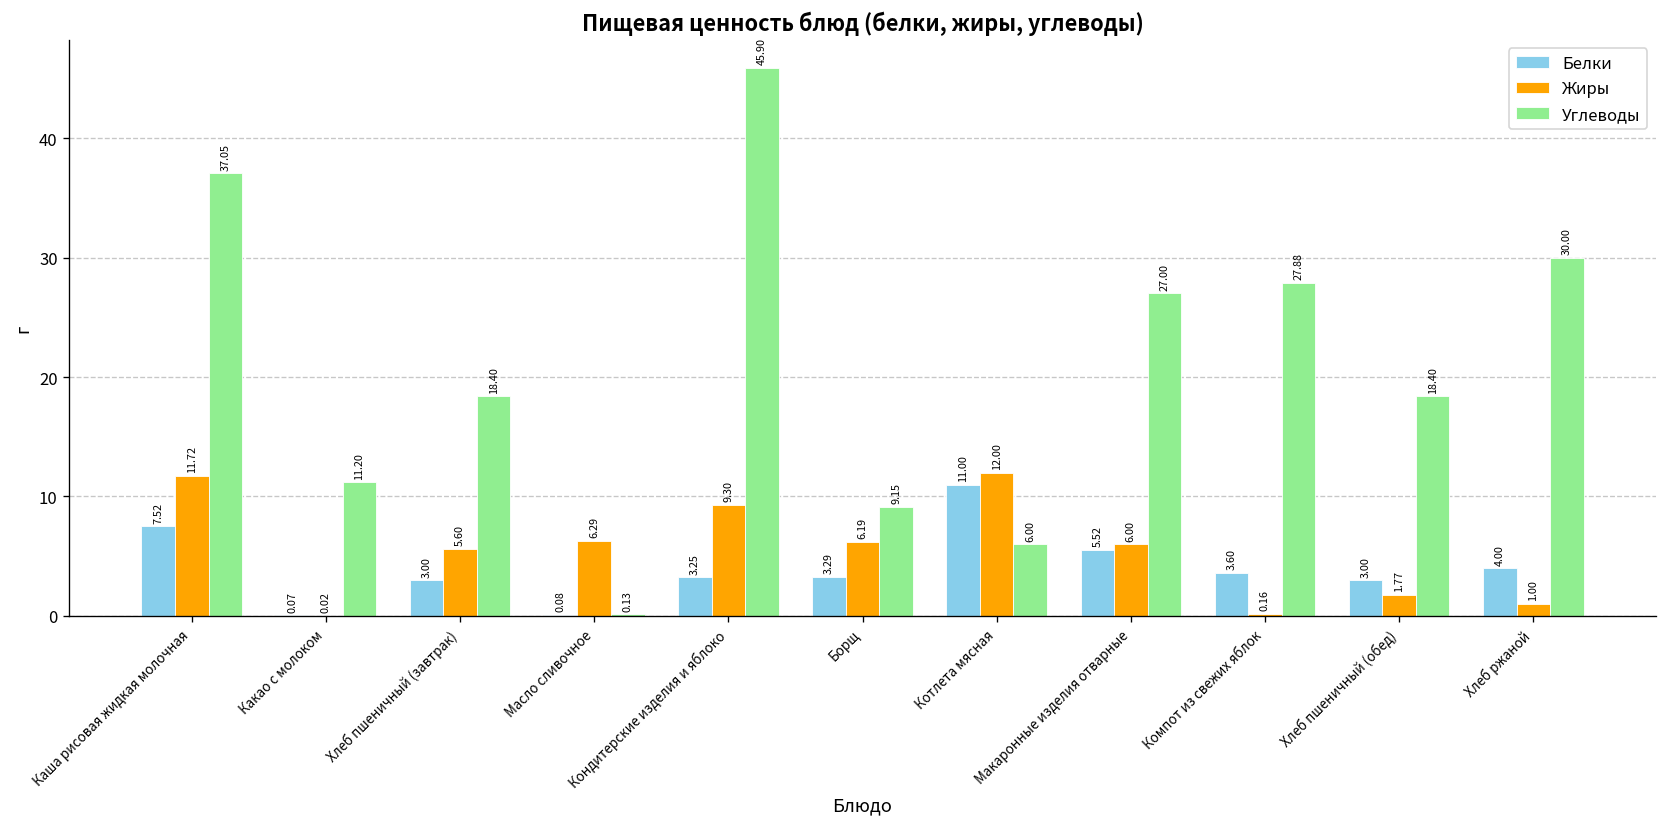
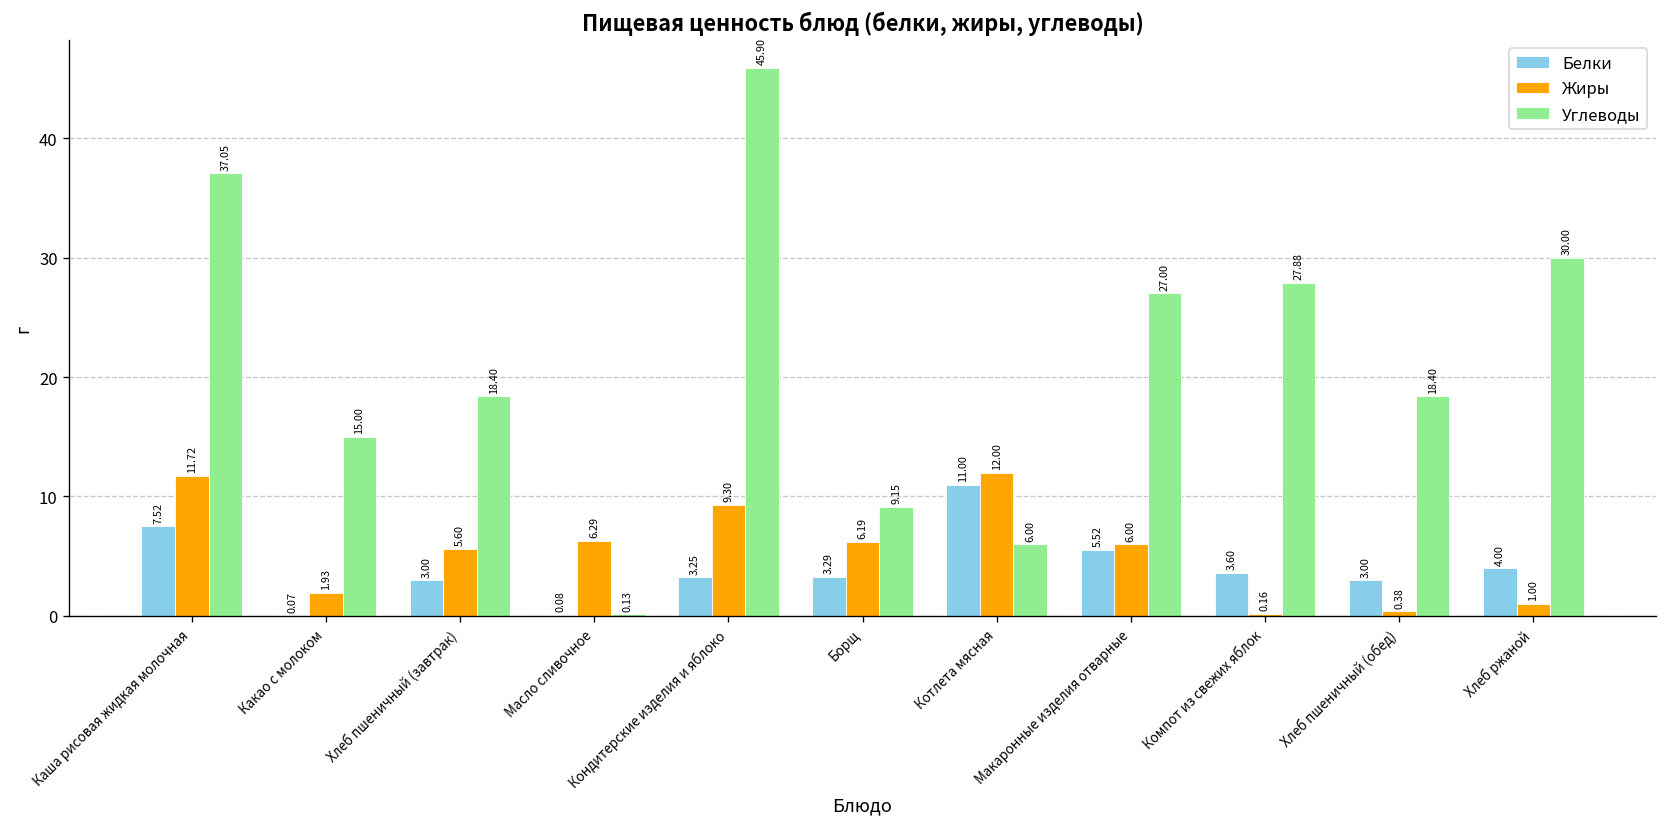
  {
    "Белки": {
      "Каша рисовая жидкая молочная": 7.52,
      "Какао с молоком": 0.07,
      "Хлеб пшеничный (завтрак)": 3.00,
      "Масло сливочное": 0.08,
      "Кондитерские изделия и яблоко": 3.25,
      "Борщ": 3.29,
      "Котлета мясная": 11.00,
      "Макаронные изделия отварные": 5.52,
      "Компот из свежих яблок": 3.60,
      "Хлеб пшеничный (обед)": 3.00,
      "Хлеб ржаной": 4.00
    },
    "Жиры": {
      "Каша рисовая жидкая молочная": 11.72,
-     "Какао с молоком": 0.02,
+     "Какао с молоком": 1.93,
      "Хлеб пшеничный (завтрак)": 5.60,
      "Масло сливочное": 6.29,
      "Кондитерские изделия и яблоко": 9.30,
      "Борщ": 6.19,
      "Котлета мясная": 12.00,
      "Макаронные изделия отварные": 6.00,
      "Компот из свежих яблок": 0.16,
-     "Хлеб пшеничный (обед)": 1.77,
+     "Хлеб пшеничный (обед)": 0.38,
      "Хлеб ржаной": 1.00
    },
    "Углеводы": {
      "Каша рисовая жидкая молочная": 37.05,
-     "Какао с молоком": 11.20,
+     "Какао с молоком": 15.00,
      "Хлеб пшеничный (завтрак)": 18.40,
      "Масло сливочное": 0.13,
      "Кондитерские изделия и яблоко": 45.90,
      "Борщ": 9.15,
      "Котлета мясная": 6.00,
      "Макаронные изделия отварные": 27.00,
      "Компот из свежих яблок": 27.88,
      "Хлеб пшеничный (обед)": 18.40,
      "Хлеб ржаной": 30.00
    }
  }
